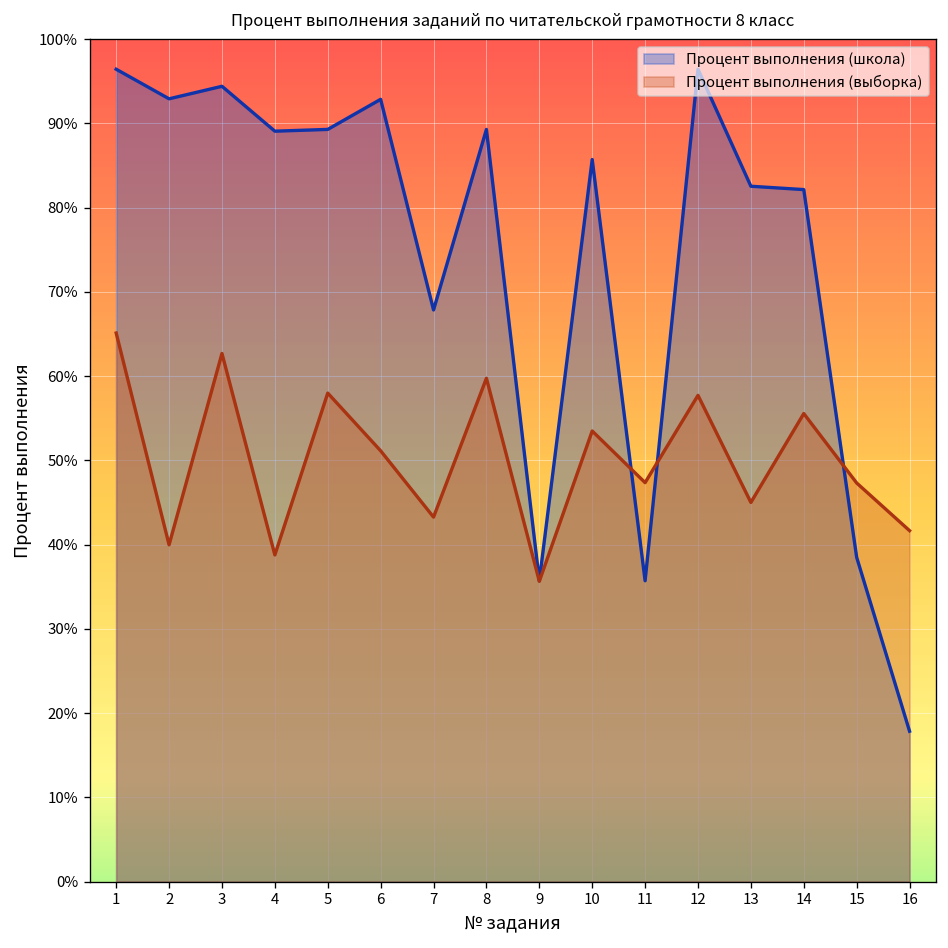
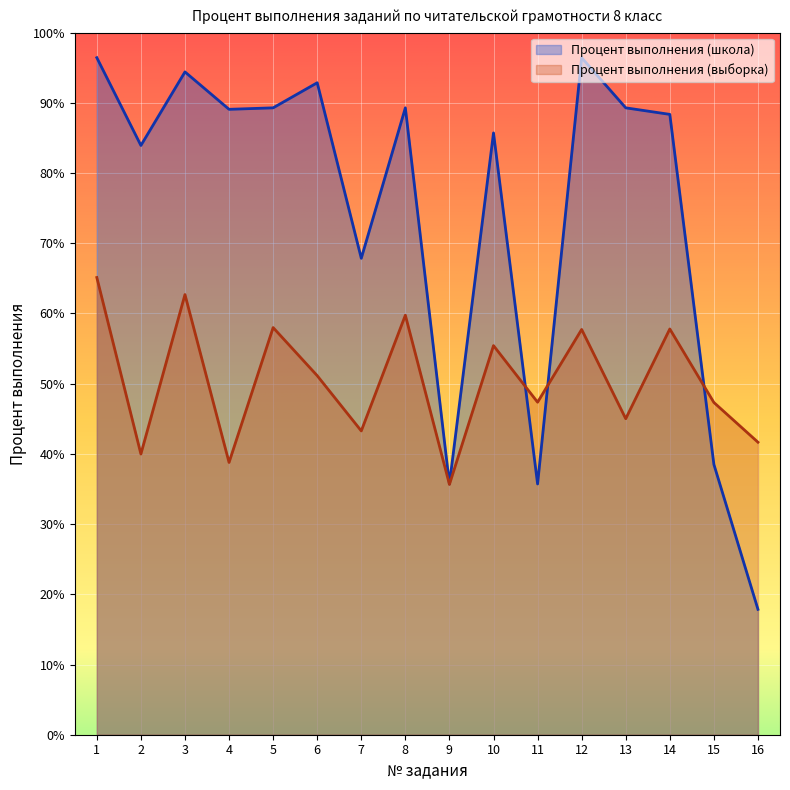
  {
    "Процент выполнения (школа)": {
      "1": "96%",
-     "2": "93%",
+     "2": "84%",
      "3": "94%",
      "4": "89%",
      "5": "89%",
      "6": "93%",
      "7": "68%",
      "8": "89%",
      "10": "86%",
      "11": "36%",
-     "13": "83%",
-     "14": "82%",
+     "13": "89%",
+     "14": "88%",
      "15": "39%",
      "16": "18%"
    },
    "Процент выполнения (выборка)": {
      "1": "65%",
      "2": "40%",
      "3": "63%",
      "4": "39%",
      "5": "58%",
      "6": "51%",
      "7": "43%",
      "8": "60%",
-     "10": "53%",
+     "10": "55%",
      "11": "47%",
      "12": "58%",
      "13": "45%",
-     "14": "56%",
+     "14": "58%",
      "15": "47%",
      "16": "42%"
    }
  }
